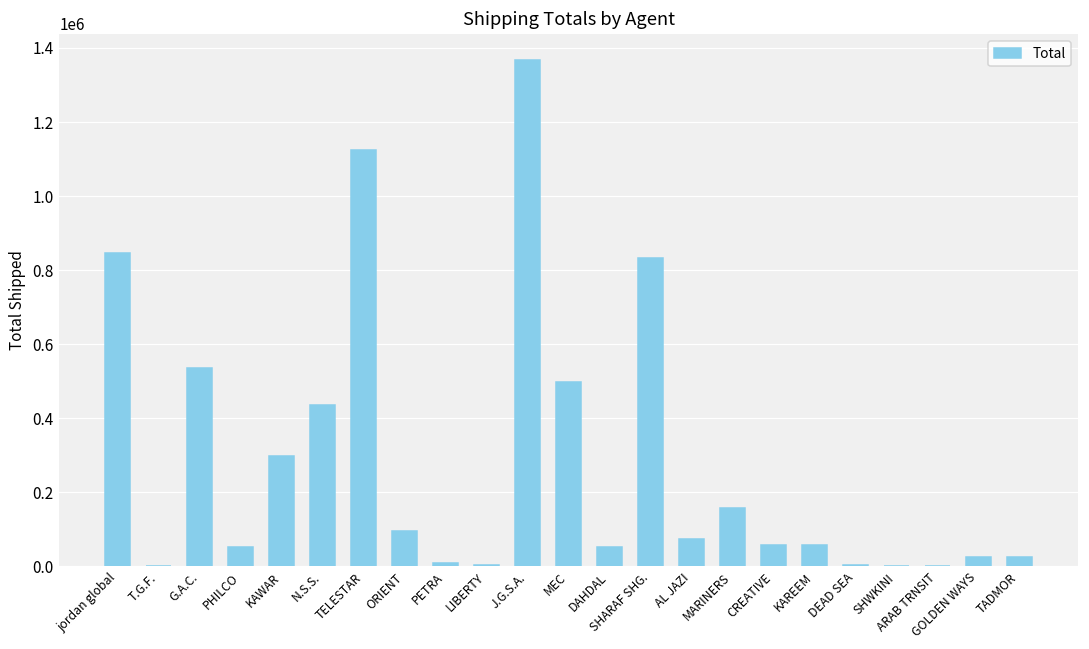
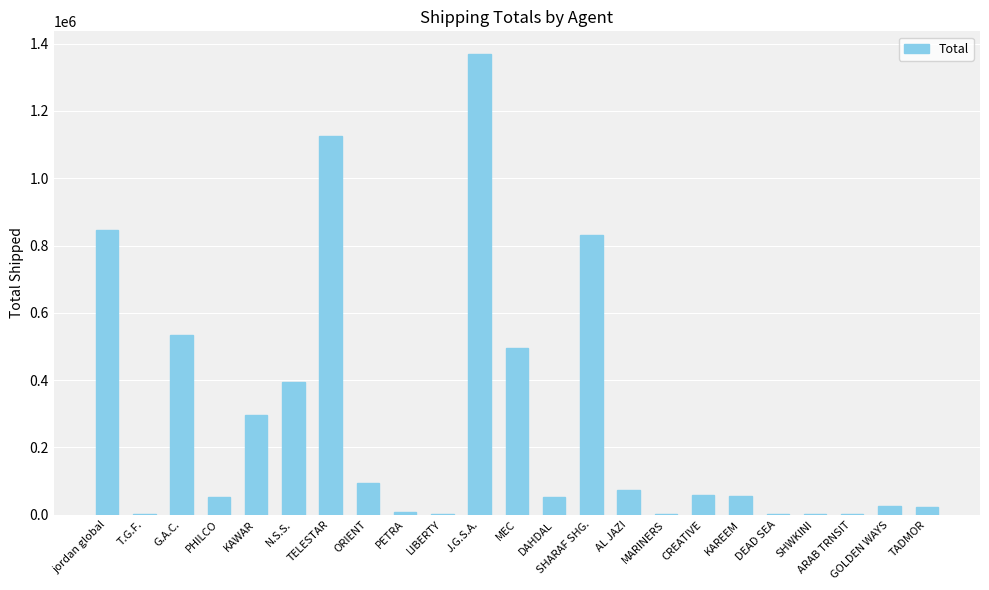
  {
    "jordan global": 850000,
    "G.A.C.": 540000,
    "PHILCO": 50000,
    "KAWAR": 300000,
-   "N.S.S.": 440000,
+   "N.S.S.": 390000,
    "TELESTAR": 1120000,
    "ORIENT": 90000,
    "J.G.S.A.": 1370000,
    "MEC": 500000,
    "DAHDAL": 50000,
    "SHARAF SHG.": 830000,
    "AL JAZI": 70000,
-   "MARINERS": 160000,
+   "MARINERS": 0,
    "CREATIVE": 60000,
    "KAREEM": 60000,
    "GOLDEN WAYS": 30000,
    "TADMOR": 20000
  }
